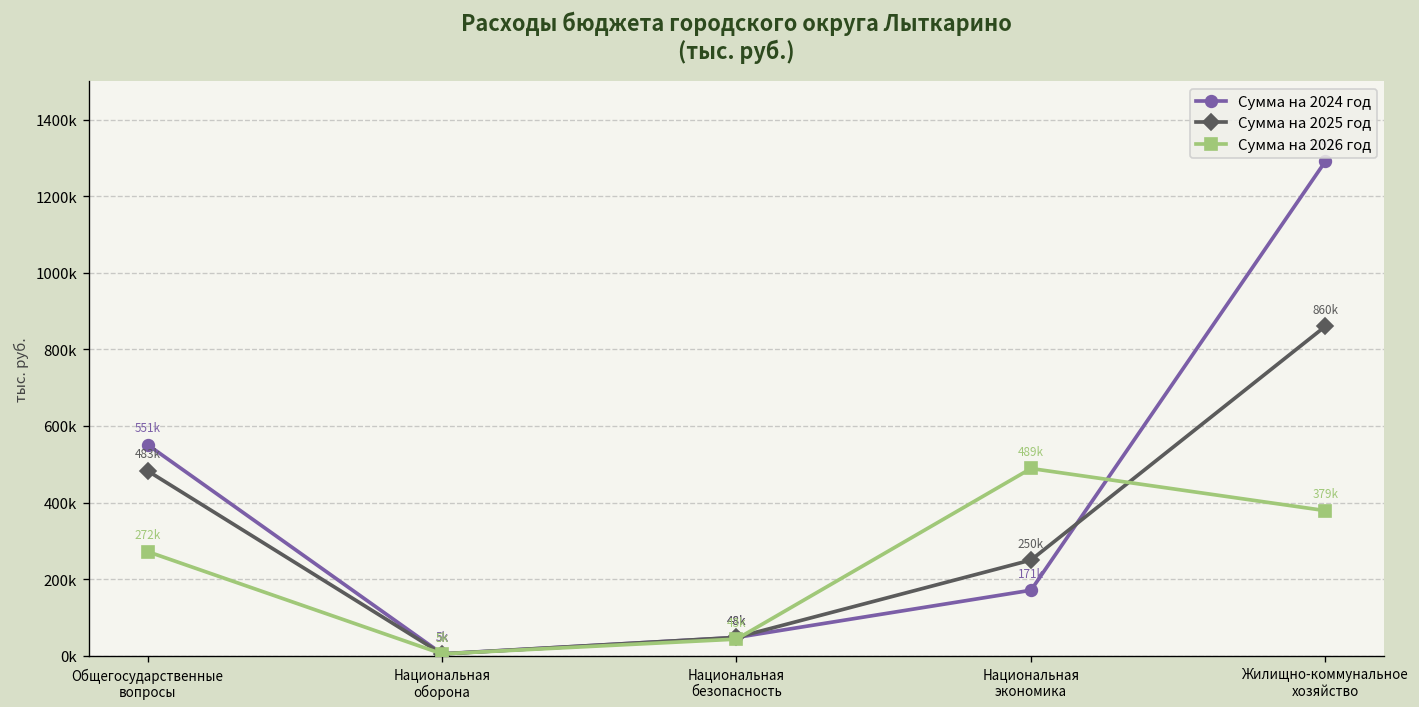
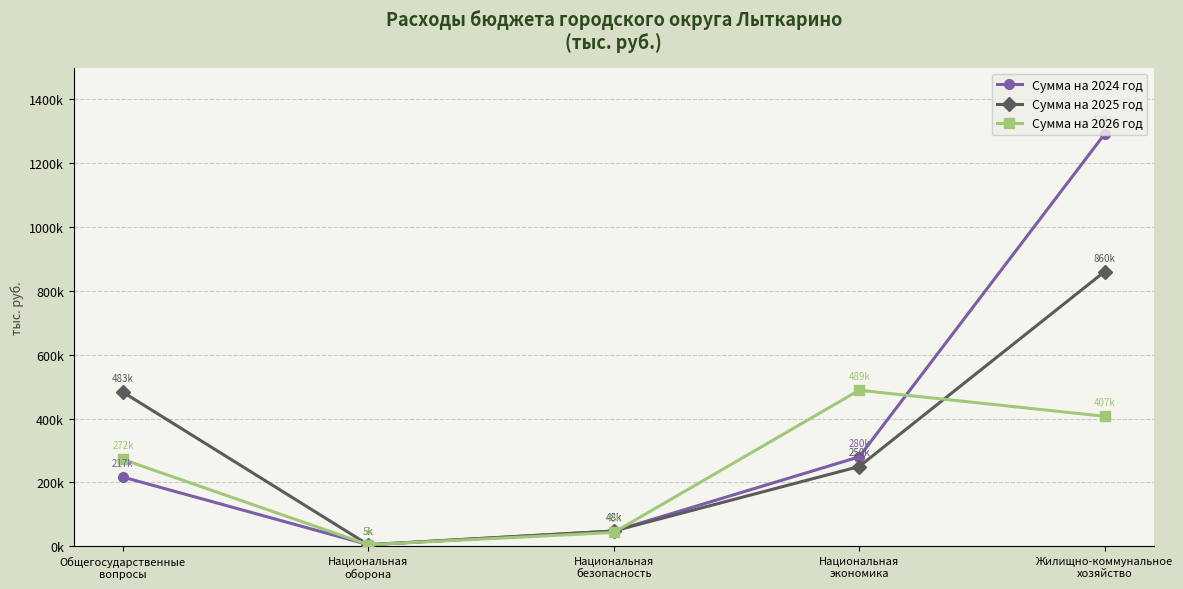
  {
    "Сумма на 2024 год": {
-     "Общегосударственные вопросы": "551k",
-     "Национальная экономика": "171k"
+     "Общегосударственные вопросы": "217k",
+     "Национальная экономика": "280k"
    },
    "Сумма на 2025 год": {
      "Общегосударственные вопросы": "483k",
      "Национальная экономика": "250k",
      "Жилищно-коммунальное хозяйство": "860k"
    },
    "Сумма на 2026 год": {
      "Общегосударственные вопросы": "272k",
      "Национальная экономика": "489k",
-     "Жилищно-коммунальное хозяйство": "379k"
+     "Жилищно-коммунальное хозяйство": "407k"
    }
  }
